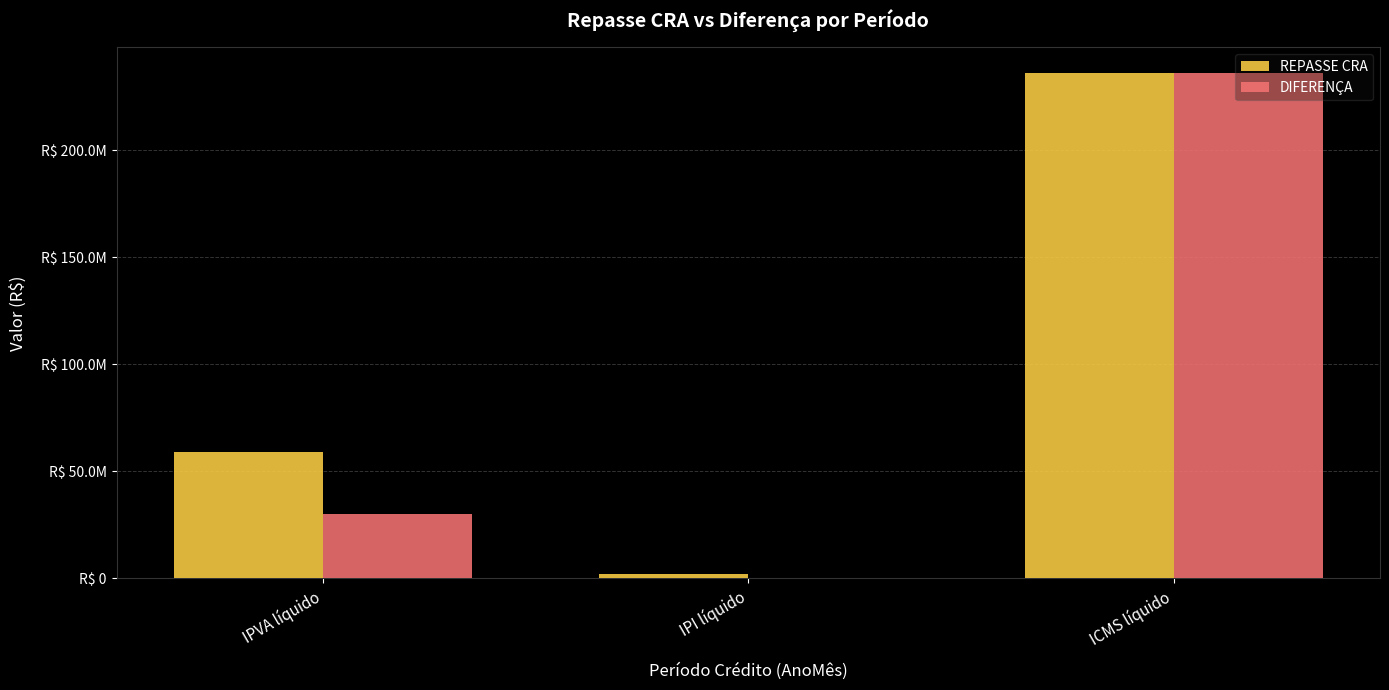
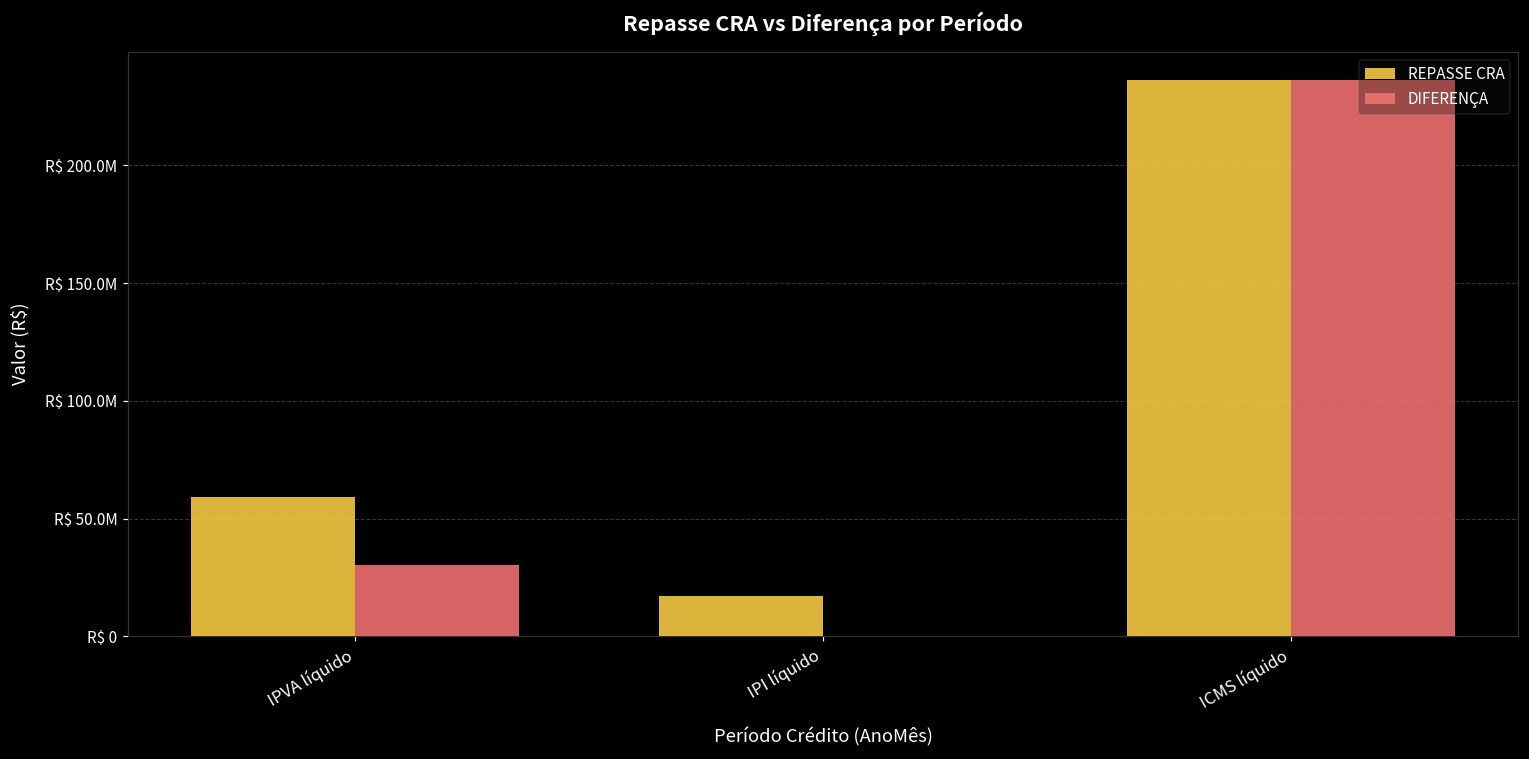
  {
    "REPASSE CRA": {
      "IPVA líquido": "R$ 59000000",
-     "IPI líquido": "R$ 2000000",
+     "IPI líquido": "R$ 17000000",
      "ICMS líquido": "R$ 236000000"
    },
    "DIFERENÇA": {
      "IPVA líquido": "R$ 30000000",
      "IPI líquido": "R$ 0"
    }
  }
